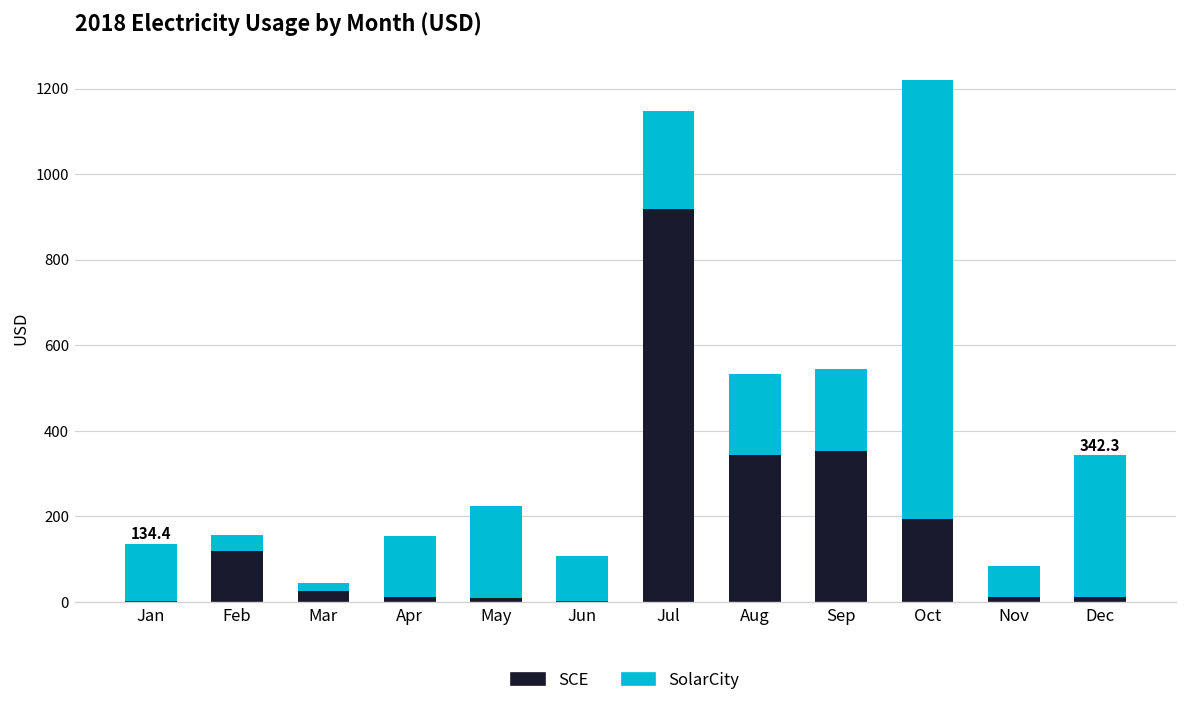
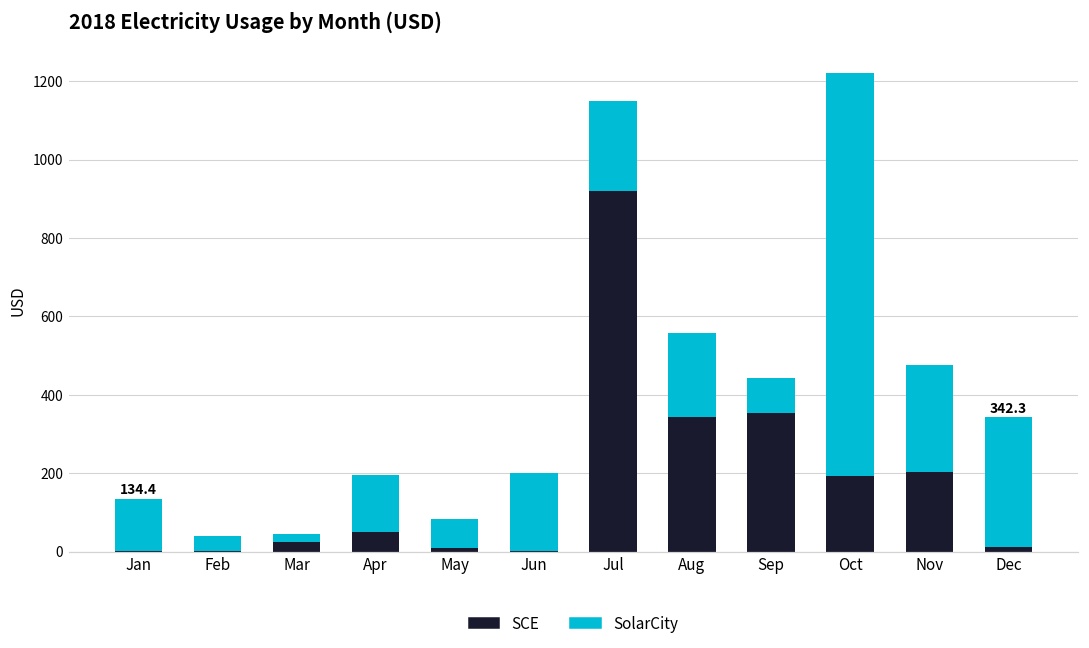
  {
    "SCE": {
-     "Feb": 120,
+     "Feb": 0,
      "Mar": 30,
-     "Apr": 10,
+     "Apr": 50,
      "May": 10,
      "Jul": 920,
      "Aug": 340,
      "Sep": 350,
      "Oct": 190,
-     "Nov": 10,
+     "Nov": 200,
      "Dec": 10
    },
    "SolarCity": {
      "Feb": 40,
      "Mar": 20,
      "Apr": 140,
-     "May": 220,
-     "Jun": 110,
+     "May": 70,
+     "Jun": 200,
      "Jul": 230,
-     "Aug": 190,
-     "Sep": 190,
+     "Aug": 210,
+     "Sep": 90,
      "Oct": 1030,
-     "Nov": 70
+     "Nov": 270
    }
  }
